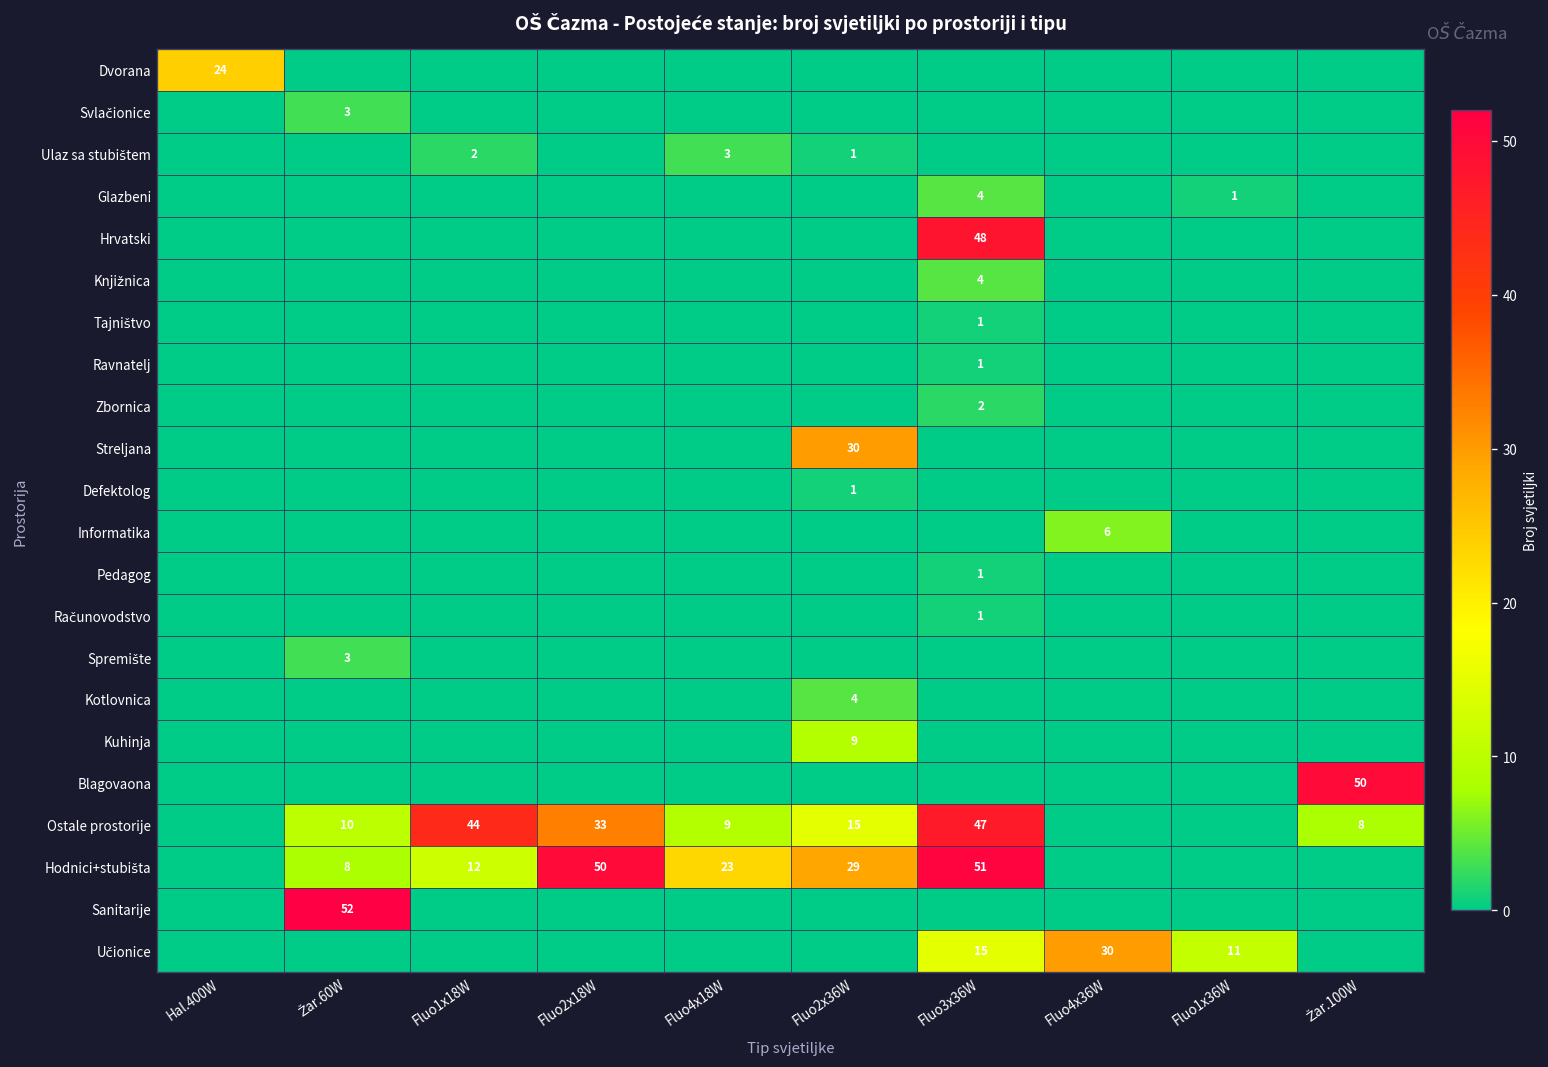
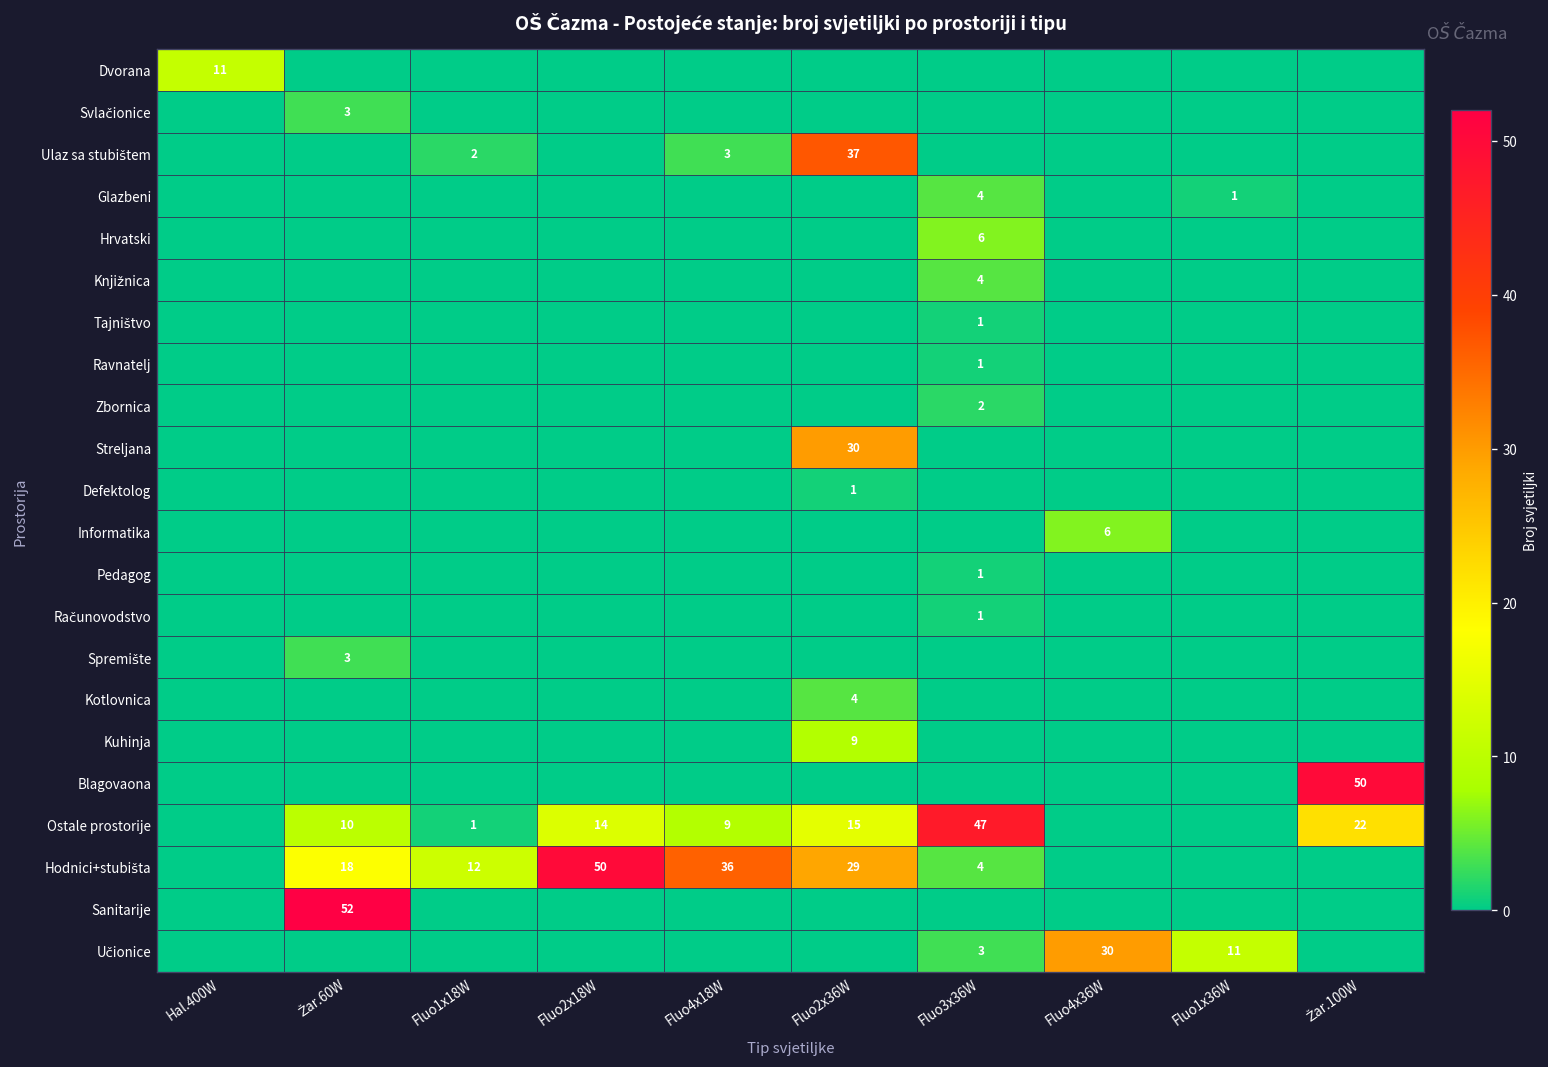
  {
    "Dvorana": {
-     "Hal.400W": 24
+     "Hal.400W": 11
    },
    "Svlačionice": {
      "Žar.60W": 3
    },
    "Ulaz sa stubištem": {
      "Fluo1x18W": 2,
      "Fluo4x18W": 3,
-     "Fluo2x36W": 1
+     "Fluo2x36W": 37
    },
    "Glazbeni": {
      "Fluo3x36W": 4,
      "Fluo1x36W": 1
    },
    "Hrvatski": {
-     "Fluo3x36W": 48
+     "Fluo3x36W": 6
    },
    "Knjižnica": {
      "Fluo3x36W": 4
    },
    "Tajništvo": {
      "Fluo3x36W": 1
    },
    "Ravnatelj": {
      "Fluo3x36W": 1
    },
    "Zbornica": {
      "Fluo3x36W": 2
    },
    "Streljana": {
      "Fluo2x36W": 30
    },
    "Defektolog": {
      "Fluo2x36W": 1
    },
    "Informatika": {
      "Fluo4x36W": 6
    },
    "Pedagog": {
      "Fluo3x36W": 1
    },
    "Računovodstvo": {
      "Fluo3x36W": 1
    },
    "Spremište": {
      "Žar.60W": 3
    },
    "Kotlovnica": {
      "Fluo2x36W": 4
    },
    "Kuhinja": {
      "Fluo2x36W": 9
    },
    "Blagovaona": {
      "Žar.100W": 50
    },
    "Ostale prostorije": {
      "Žar.60W": 10,
-     "Fluo1x18W": 44,
-     "Fluo2x18W": 33,
+     "Fluo1x18W": 1,
+     "Fluo2x18W": 14,
      "Fluo4x18W": 9,
      "Fluo2x36W": 15,
      "Fluo3x36W": 47,
-     "Žar.100W": 8
+     "Žar.100W": 22
    },
    "Hodnici+stubišta": {
-     "Žar.60W": 8,
+     "Žar.60W": 18,
      "Fluo1x18W": 12,
      "Fluo2x18W": 50,
-     "Fluo4x18W": 23,
+     "Fluo4x18W": 36,
      "Fluo2x36W": 29,
-     "Fluo3x36W": 51
+     "Fluo3x36W": 4
    },
    "Sanitarije": {
      "Žar.60W": 52
    },
    "Učionice": {
-     "Fluo3x36W": 15,
+     "Fluo3x36W": 3,
      "Fluo4x36W": 30,
      "Fluo1x36W": 11
    }
  }
